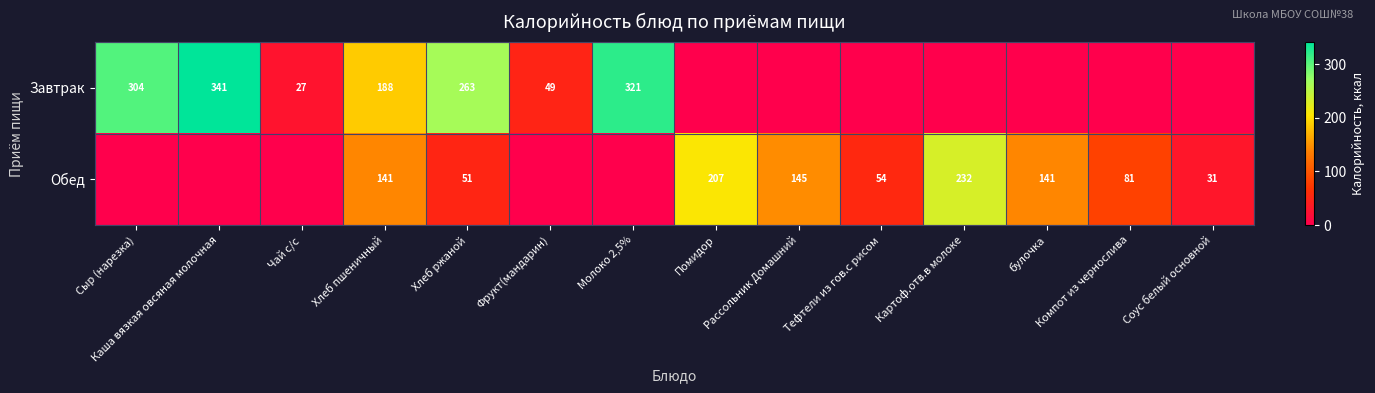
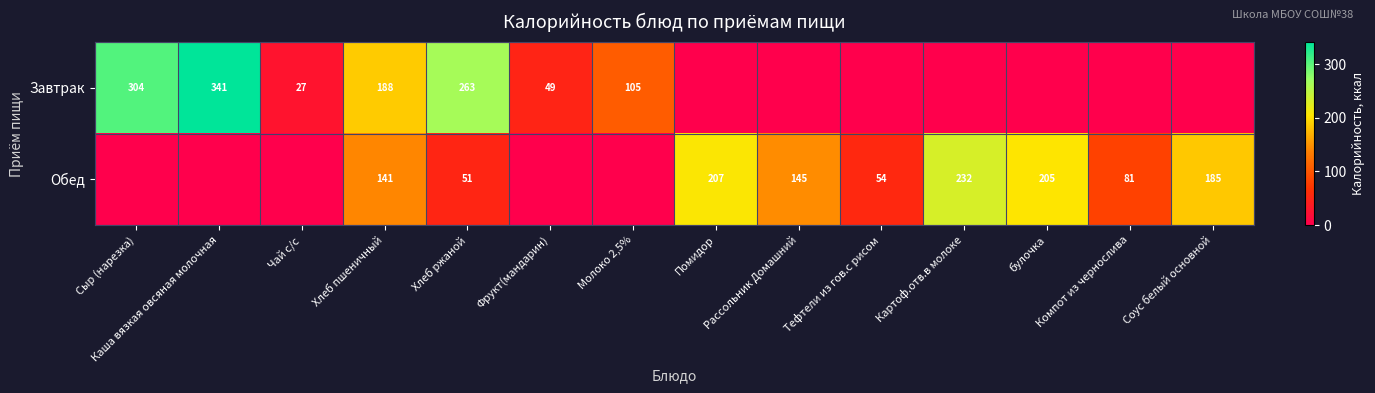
  {
    "Завтрак": {
      "Сыр (нарезка)": 304,
      "Каша вязкая овсяная молочная": 341,
      "Чай с/с": 27,
      "Хлеб пшеничный": 188,
      "Хлеб ржаной": 263,
      "Фрукт(мандарин)": 49,
-     "Молоко 2,5%": 321
+     "Молоко 2,5%": 105
    },
    "Обед": {
      "Хлеб пшеничный": 141,
      "Хлеб ржаной": 51,
      "Помидор": 207,
      "Рассольник Домашний": 145,
      "Тефтели из гов.с рисом": 54,
      "Картоф.отв.в молоке": 232,
-     "булочка": 141,
+     "булочка": 205,
      "Компот из чернослива": 81,
-     "Соус белый основной": 31
+     "Соус белый основной": 185
    }
  }
